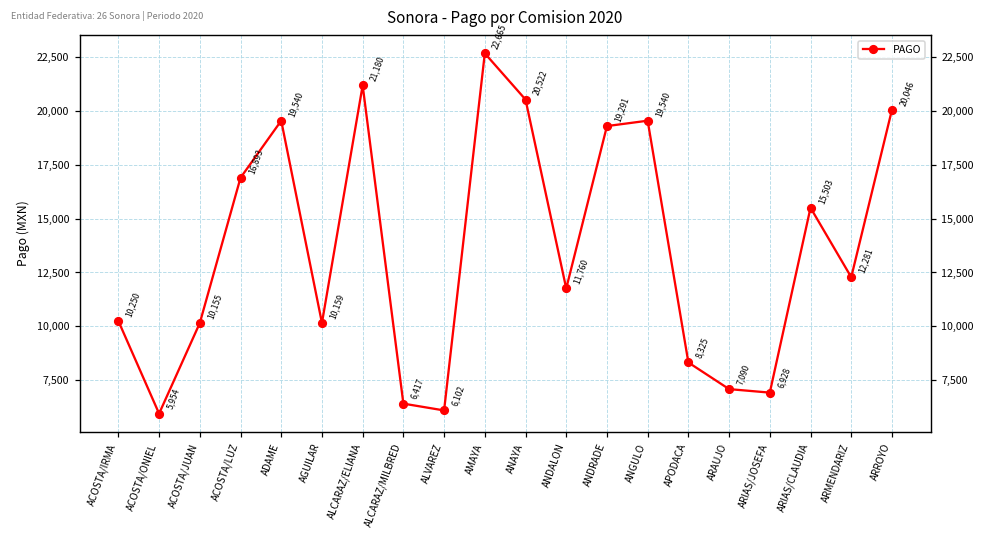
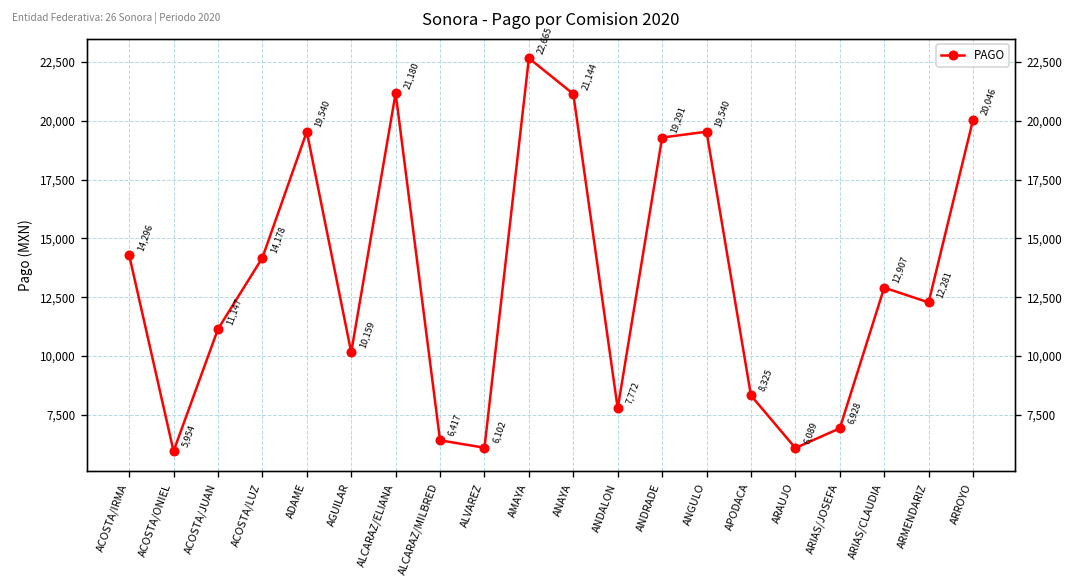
  {
-   "ACOSTA/IRMA": "10,250",
+   "ACOSTA/IRMA": "14,296",
    "ACOSTA/ONIEL": "5,954",
-   "ACOSTA/JUAN": "10,155",
-   "ACOSTA/LUZ": "16,893",
+   "ACOSTA/JUAN": "11,147",
+   "ACOSTA/LUZ": "14,178",
    "ADAME": "19,540",
    "AGUILAR": "10,159",
    "ALCARAZ/ELIANA": "21,180",
    "ALCARAZ/MILBRED": "6,417",
    "ALVAREZ": "6,102",
    "AMAYA": "22,665",
-   "ANAYA": "20,522",
-   "ANDALON": "11,760",
+   "ANAYA": "21,144",
+   "ANDALON": "7,772",
    "ANDRADE": "19,291",
    "ANGULO": "19,540",
    "APODACA": "8,325",
-   "ARAUJO": "7,090",
+   "ARAUJO": "6,089",
    "ARIAS/JOSEFA": "6,928",
-   "ARIAS/CLAUDIA": "15,503",
+   "ARIAS/CLAUDIA": "12,907",
    "ARMENDARIZ": "12,281",
    "ARROYO": "20,046"
  }
